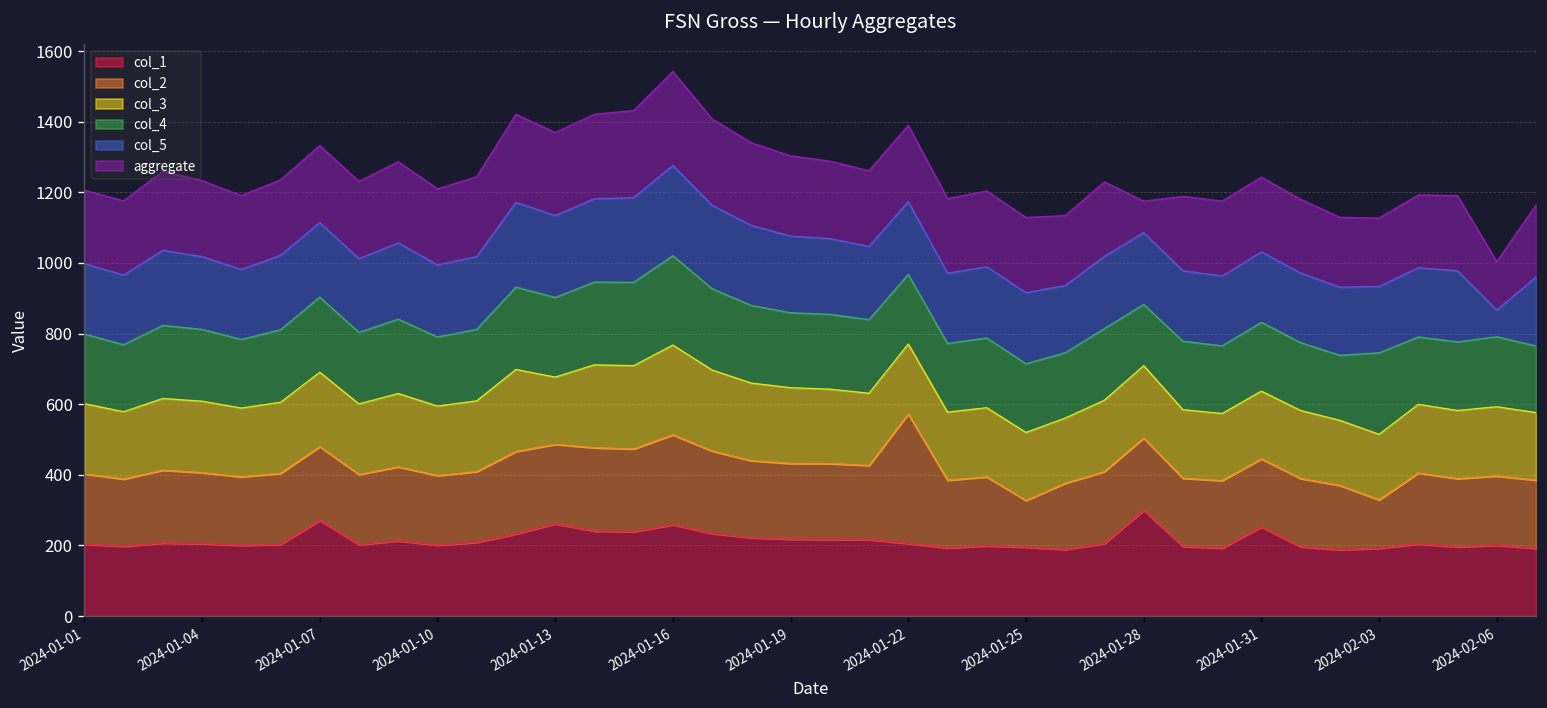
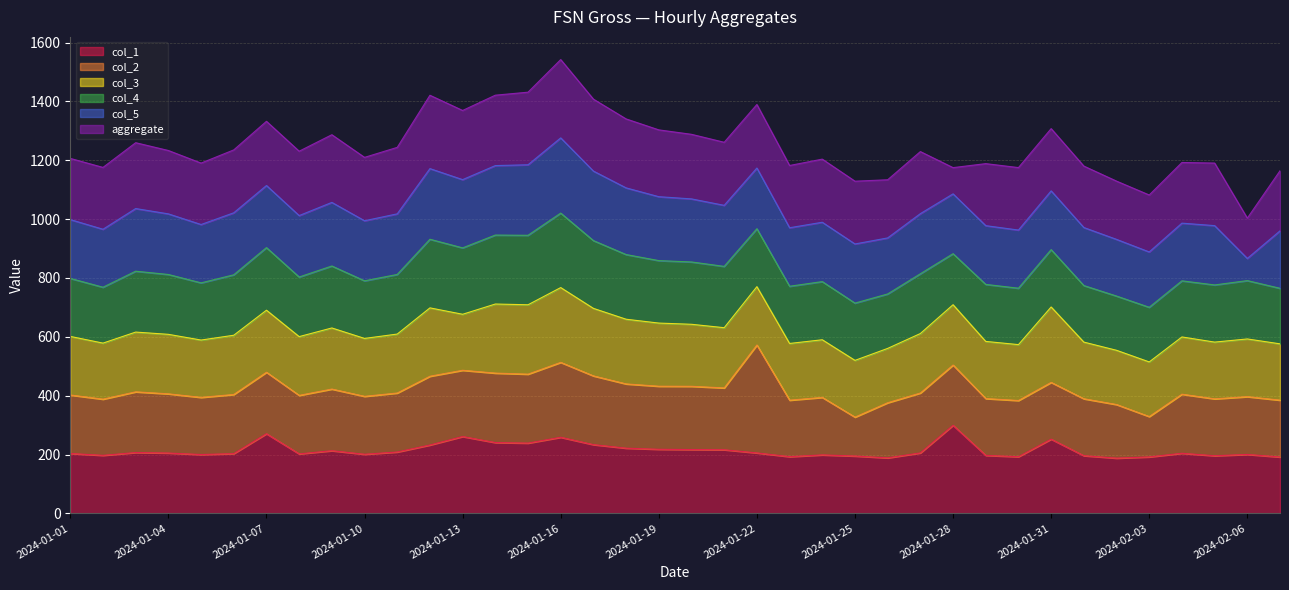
  {
    "col_1": {
      "2024-01-01": 200,
      "2024-01-04": 210,
      "2024-01-07": 270,
      "2024-01-10": 200,
      "2024-01-13": 260,
      "2024-01-16": 260,
      "2024-01-19": 220,
      "2024-01-22": 210,
      "2024-01-25": 190,
      "2024-01-28": 300,
      "2024-01-31": 250,
      "2024-02-03": 190,
      "2024-02-06": 200
    },
    "col_2": {
      "2024-01-01": 200,
      "2024-01-04": 200,
      "2024-01-07": 210,
      "2024-01-10": 200,
      "2024-01-13": 230,
      "2024-01-16": 250,
      "2024-01-19": 210,
      "2024-01-22": 370,
      "2024-01-25": 130,
      "2024-01-28": 200,
      "2024-01-31": 190,
      "2024-02-03": 140,
      "2024-02-06": 200
    },
    "col_3": {
      "2024-01-01": 200,
      "2024-01-04": 200,
      "2024-01-07": 210,
      "2024-01-10": 200,
      "2024-01-13": 190,
      "2024-01-16": 250,
      "2024-01-19": 210,
      "2024-01-22": 200,
      "2024-01-25": 190,
      "2024-01-28": 200,
-     "2024-01-31": 190,
+     "2024-01-31": 260,
      "2024-02-03": 190,
      "2024-02-06": 200
    },
    "col_4": {
      "2024-01-01": 200,
      "2024-01-04": 200,
      "2024-01-07": 210,
      "2024-01-10": 200,
      "2024-01-13": 230,
      "2024-01-16": 250,
      "2024-01-19": 210,
      "2024-01-22": 200,
      "2024-01-25": 190,
      "2024-01-28": 170,
      "2024-01-31": 190,
-     "2024-02-03": 230,
+     "2024-02-03": 190,
      "2024-02-06": 200
    },
    "col_5": {
      "2024-01-01": 200,
      "2024-01-04": 210,
      "2024-01-07": 210,
      "2024-01-10": 200,
      "2024-01-13": 230,
      "2024-01-16": 260,
      "2024-01-19": 220,
      "2024-01-22": 210,
      "2024-01-25": 200,
      "2024-01-28": 200,
      "2024-01-31": 200,
      "2024-02-03": 190,
      "2024-02-06": 80
    },
    "aggregate": {
      "2024-01-01": 210,
      "2024-01-04": 220,
      "2024-01-07": 220,
      "2024-01-10": 220,
      "2024-01-13": 240,
      "2024-01-16": 270,
      "2024-01-19": 230,
      "2024-01-22": 220,
      "2024-01-25": 210,
      "2024-01-28": 90,
      "2024-01-31": 210,
      "2024-02-03": 190,
      "2024-02-06": 140
    }
  }
